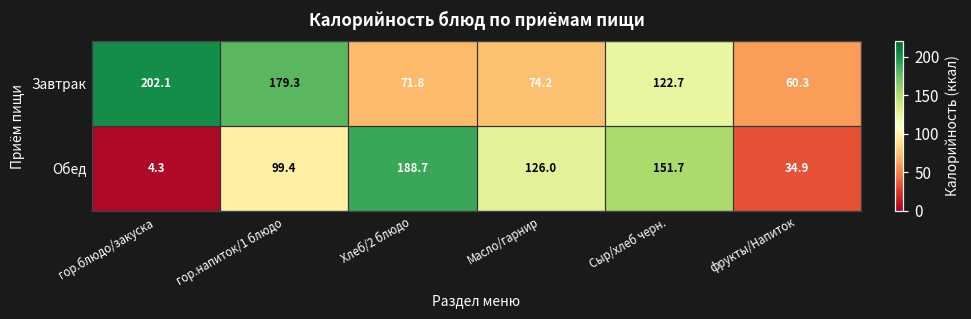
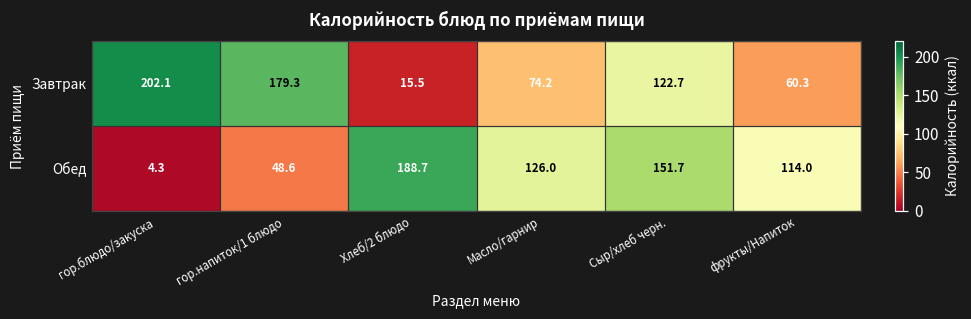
  {
    "Завтрак": {
      "гор.блюдо/закуска": 202.1,
      "гор.напиток/1 блюдо": 179.3,
-     "Хлеб/2 блюдо": 71.8,
+     "Хлеб/2 блюдо": 15.5,
      "Масло/гарнир": 74.2,
      "Сыр/хлеб черн.": 122.7,
      "фрукты/Напиток": 60.3
    },
    "Обед": {
      "гор.блюдо/закуска": 4.3,
-     "гор.напиток/1 блюдо": 99.4,
+     "гор.напиток/1 блюдо": 48.6,
      "Хлеб/2 блюдо": 188.7,
      "Масло/гарнир": 126.0,
      "Сыр/хлеб черн.": 151.7,
-     "фрукты/Напиток": 34.9
+     "фрукты/Напиток": 114.0
    }
  }
